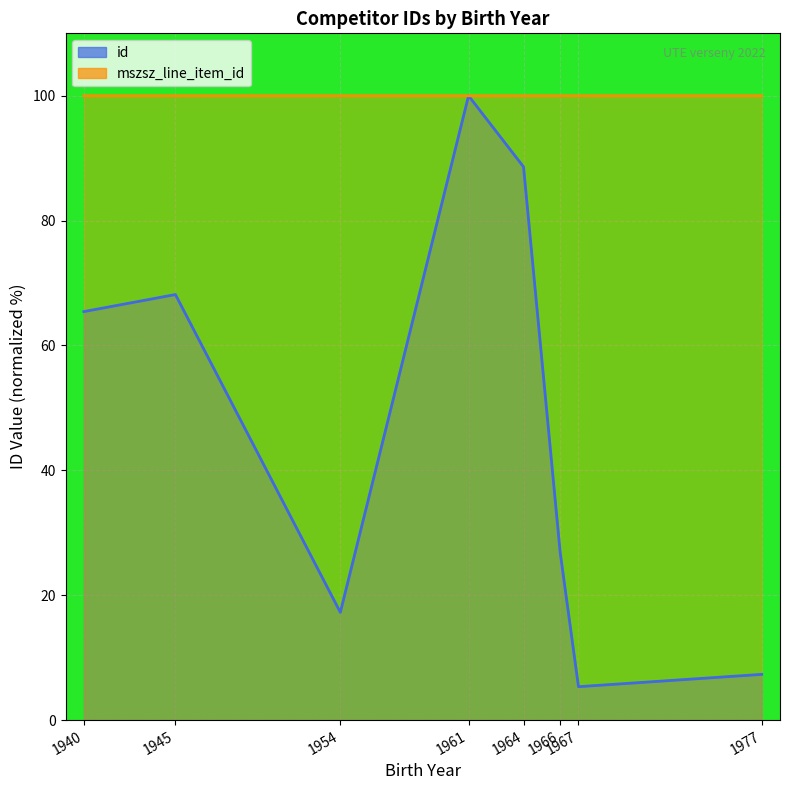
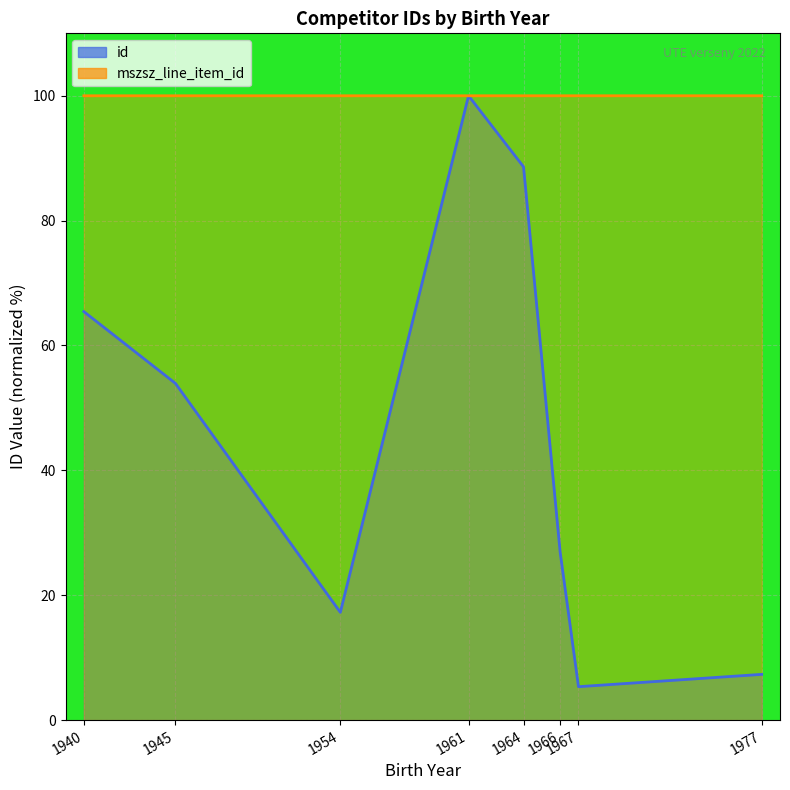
  {
    "id": {
      "1940": 65,
-     "1945": 68,
+     "1945": 54,
      "1954": 17,
      "1964": 89,
      "1966": 27,
      "1967": 5,
      "1977": 7
    },
    "mszsz_line_item_id": {
      "1940": 100,
      "1945": 100,
      "1954": 100,
      "1964": 100,
      "1966": 100,
      "1967": 100,
      "1977": 100
    }
  }
